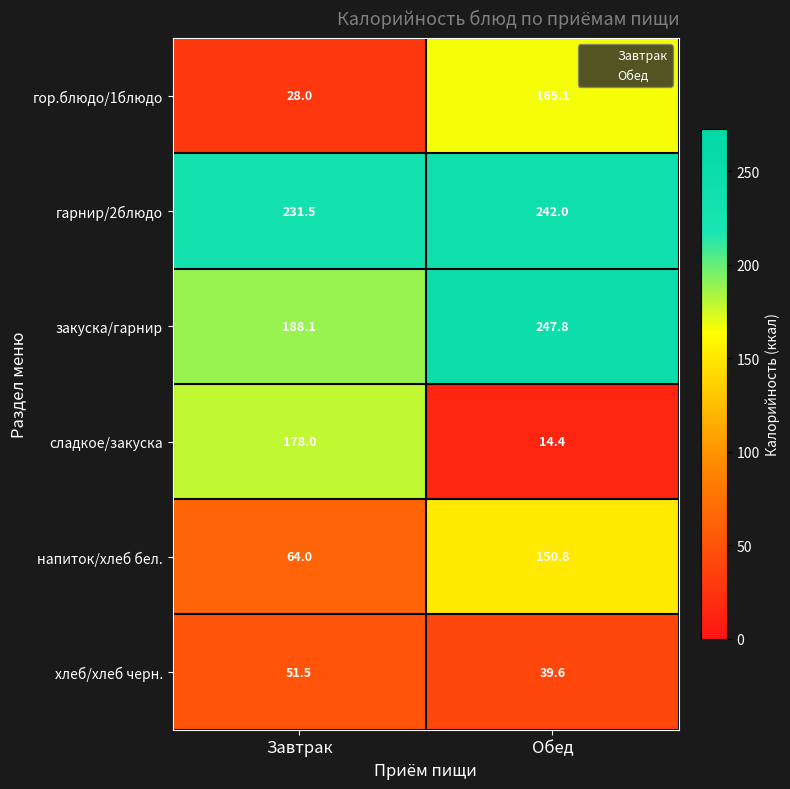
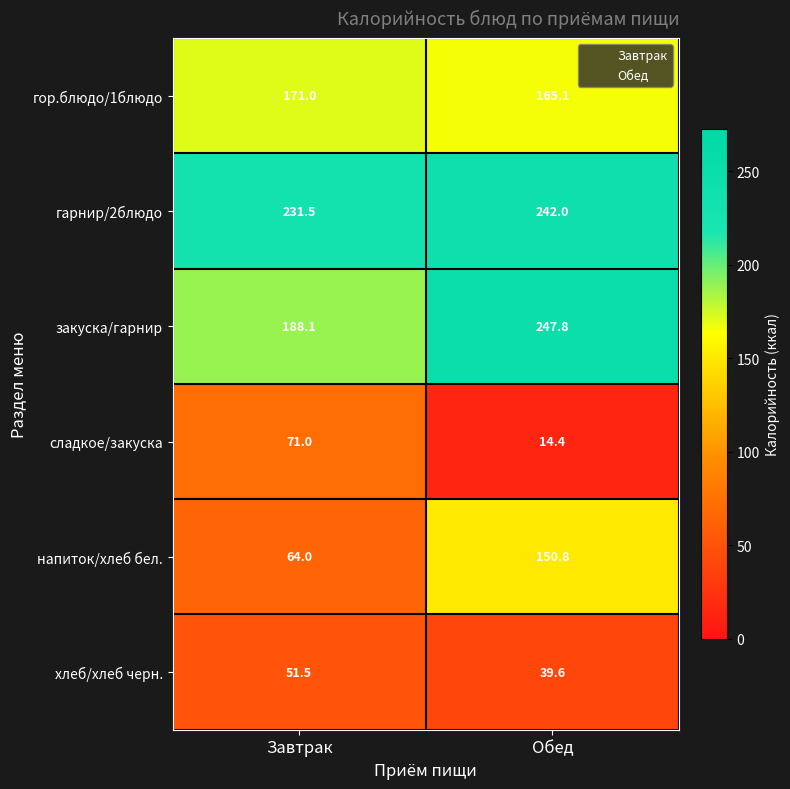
  {
    "гор.блюдо/1блюдо": {
-     "Завтрак": 28.0,
+     "Завтрак": 171.0,
      "Обед": 165.1
    },
    "гарнир/2блюдо": {
      "Завтрак": 231.5,
      "Обед": 242.0
    },
    "закуска/гарнир": {
      "Завтрак": 188.1,
      "Обед": 247.8
    },
    "сладкое/закуска": {
-     "Завтрак": 178.0,
+     "Завтрак": 71.0,
      "Обед": 14.4
    },
    "напиток/хлеб бел.": {
      "Завтрак": 64.0,
      "Обед": 150.8
    },
    "хлеб/хлеб черн.": {
      "Завтрак": 51.5,
      "Обед": 39.6
    }
  }
